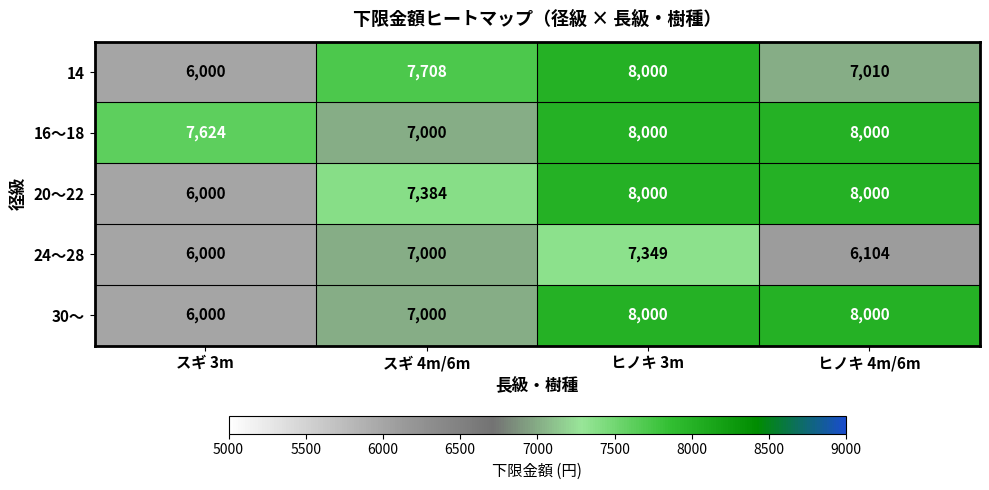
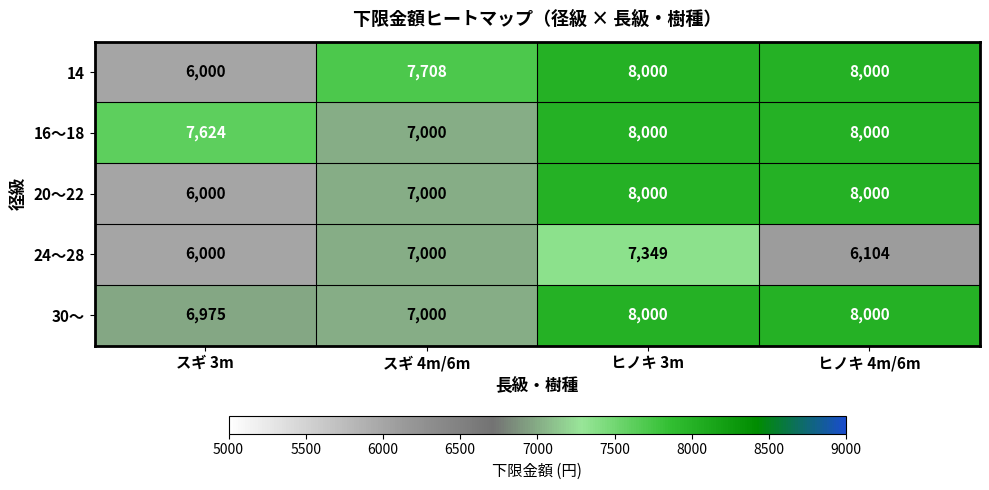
  {
    "14": {
      "スギ 3m": "6,000",
      "スギ 4m/6m": "7,708",
      "ヒノキ 3m": "8,000",
-     "ヒノキ 4m/6m": "7,010"
+     "ヒノキ 4m/6m": "8,000"
    },
    "16～18": {
      "スギ 3m": "7,624",
      "スギ 4m/6m": "7,000",
      "ヒノキ 3m": "8,000",
      "ヒノキ 4m/6m": "8,000"
    },
    "20～22": {
      "スギ 3m": "6,000",
-     "スギ 4m/6m": "7,384",
+     "スギ 4m/6m": "7,000",
      "ヒノキ 3m": "8,000",
      "ヒノキ 4m/6m": "8,000"
    },
    "24～28": {
      "スギ 3m": "6,000",
      "スギ 4m/6m": "7,000",
      "ヒノキ 3m": "7,349",
      "ヒノキ 4m/6m": "6,104"
    },
    "30～": {
-     "スギ 3m": "6,000",
+     "スギ 3m": "6,975",
      "スギ 4m/6m": "7,000",
      "ヒノキ 3m": "8,000",
      "ヒノキ 4m/6m": "8,000"
    }
  }
